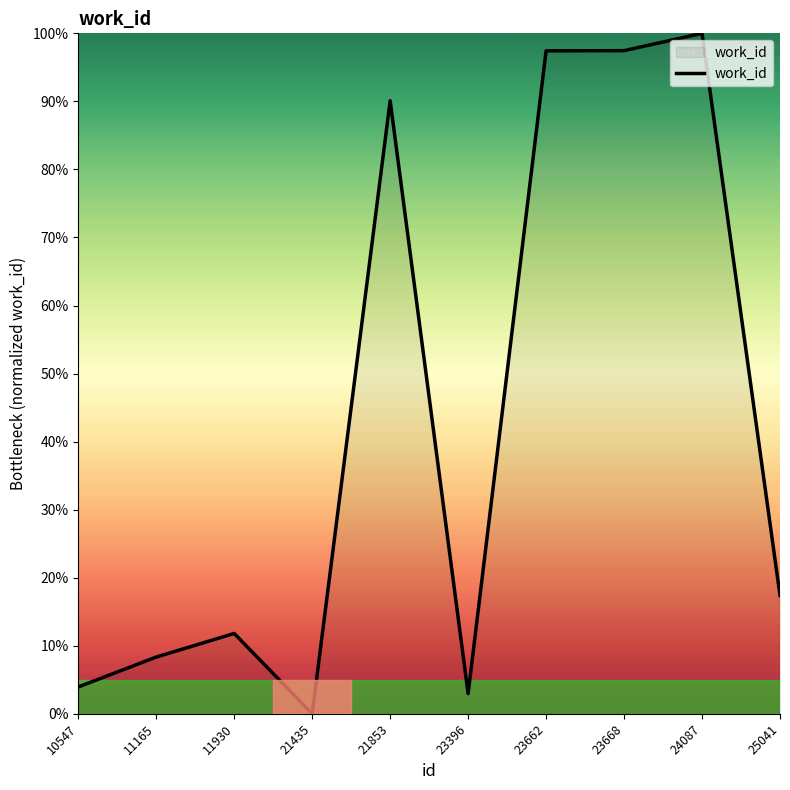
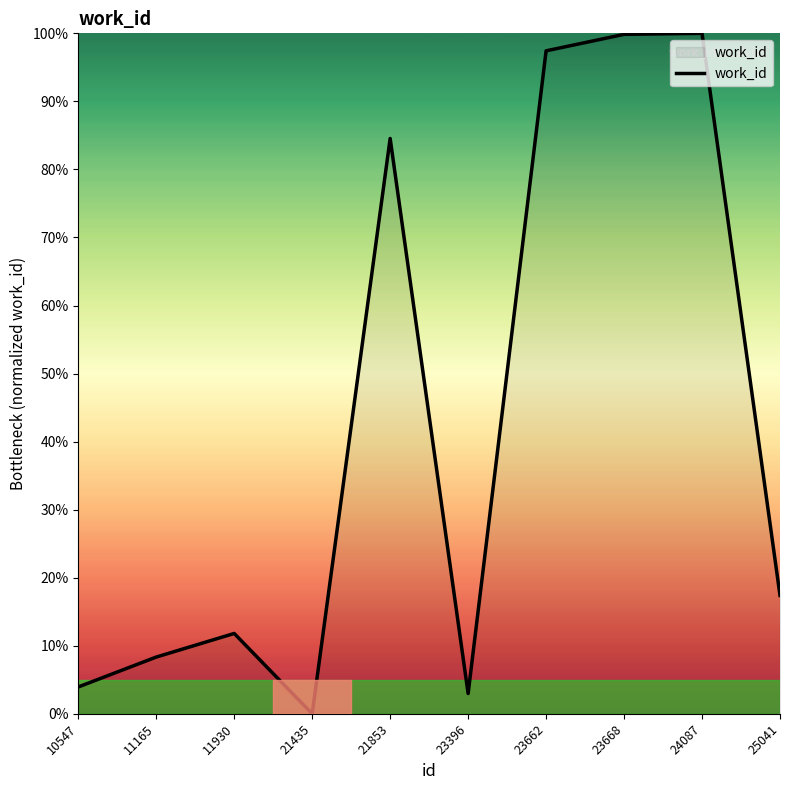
  {
    "11165": "8%",
    "11930": "12%",
-   "21853": "90%",
+   "21853": "85%",
    "23662": "97%",
-   "23668": "97%",
+   "23668": "100%",
    "24087": "100%",
    "25041": "17%"
  }
